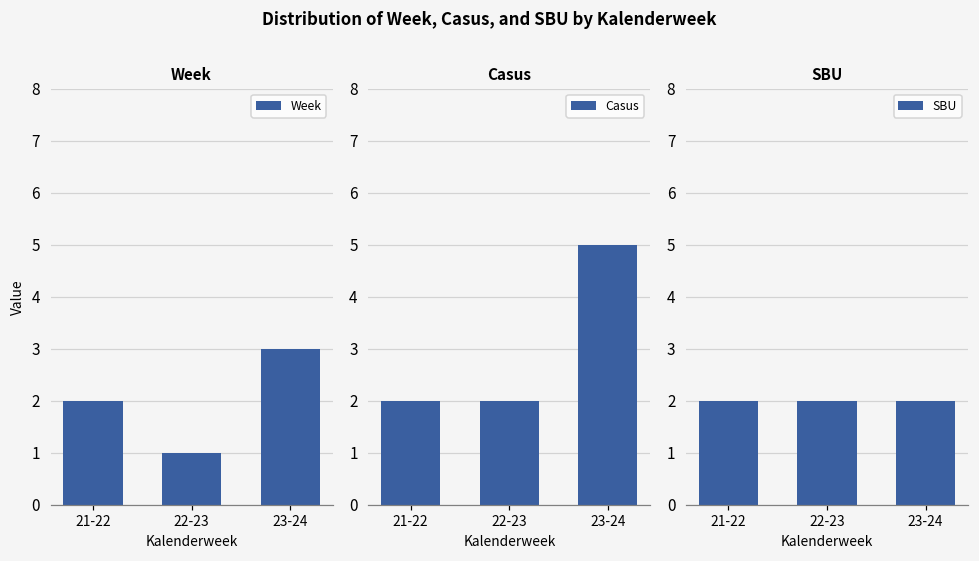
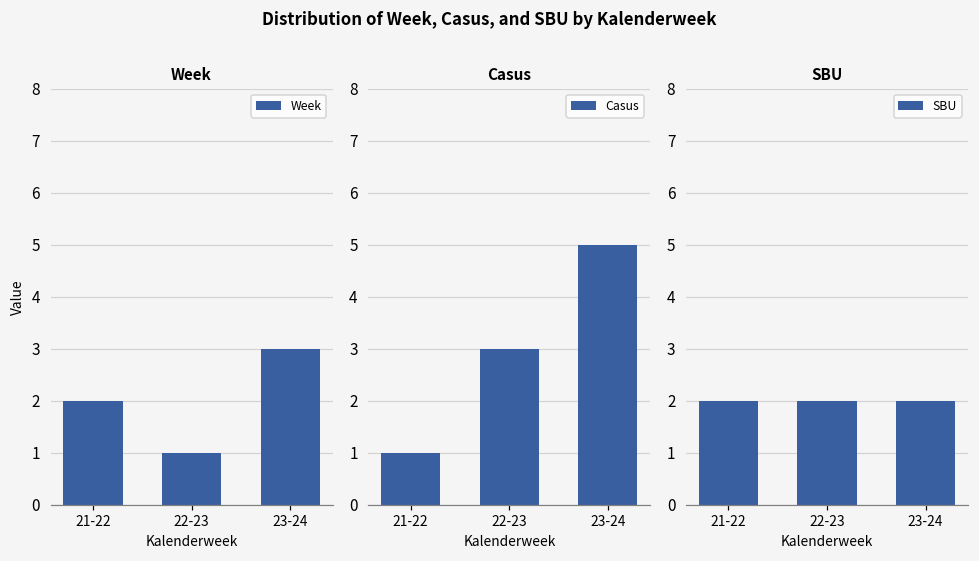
  {
    "Week": {
      "21-22": 2.0,
      "22-23": 1.0,
      "23-24": 3.0
    },
    "Casus": {
-     "21-22": 2,
-     "22-23": 2,
+     "21-22": 1,
+     "22-23": 3,
      "23-24": 5
    },
    "SBU": {
      "21-22": 2.0,
      "22-23": 2.0,
      "23-24": 2.0
    }
  }
